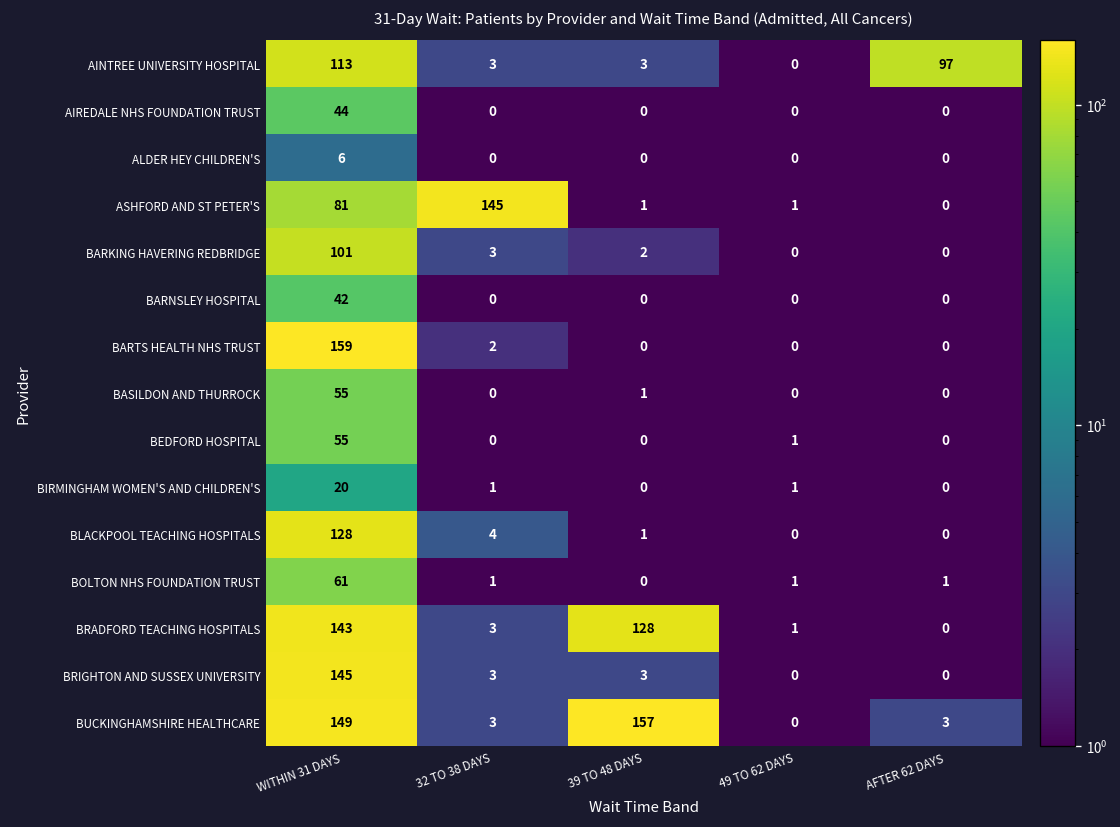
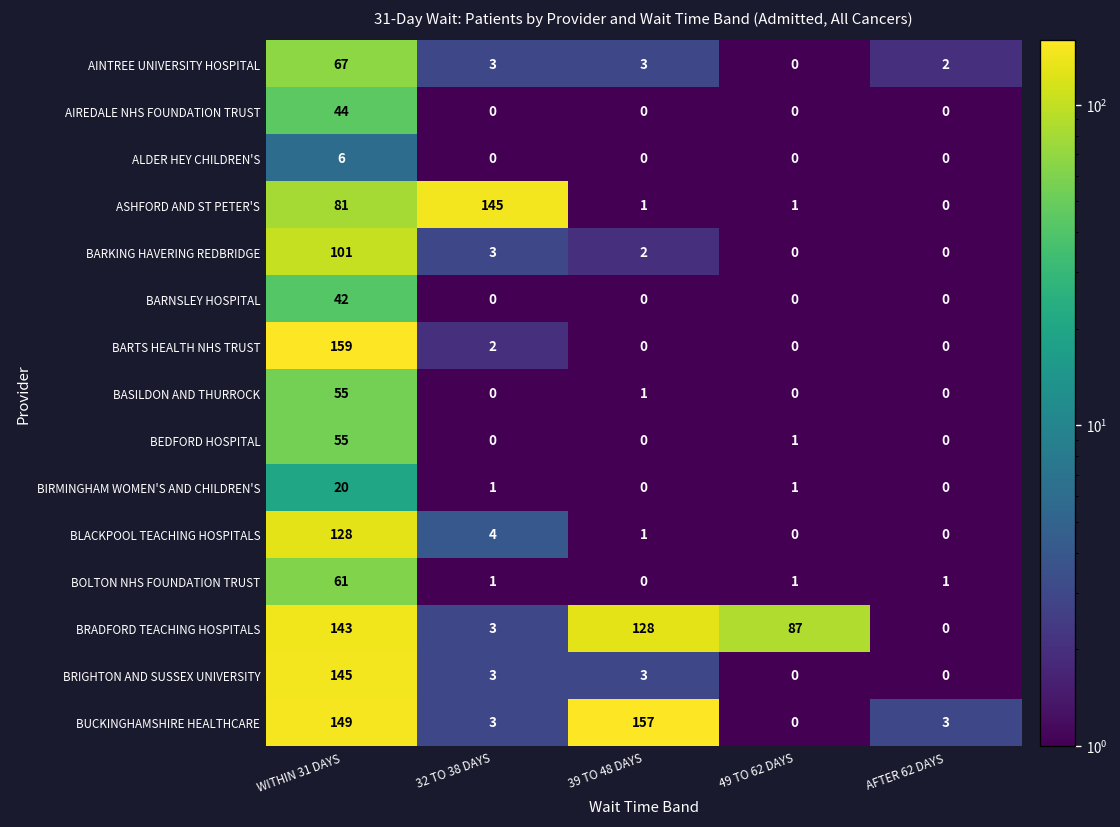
  {
    "AINTREE UNIVERSITY HOSPITAL": {
-     "WITHIN 31 DAYS": 113,
+     "WITHIN 31 DAYS": 67,
      "32 TO 38 DAYS": 3,
      "39 TO 48 DAYS": 3,
      "49 TO 62 DAYS": 0,
-     "AFTER 62 DAYS": 97
+     "AFTER 62 DAYS": 2
    },
    "AIREDALE NHS FOUNDATION TRUST": {
      "WITHIN 31 DAYS": 44,
      "32 TO 38 DAYS": 0,
      "39 TO 48 DAYS": 0,
      "49 TO 62 DAYS": 0,
      "AFTER 62 DAYS": 0
    },
    "ALDER HEY CHILDREN'S": {
      "WITHIN 31 DAYS": 6,
      "32 TO 38 DAYS": 0,
      "39 TO 48 DAYS": 0,
      "49 TO 62 DAYS": 0,
      "AFTER 62 DAYS": 0
    },
    "ASHFORD AND ST PETER'S": {
      "WITHIN 31 DAYS": 81,
      "32 TO 38 DAYS": 145,
      "39 TO 48 DAYS": 1,
      "49 TO 62 DAYS": 1,
      "AFTER 62 DAYS": 0
    },
    "BARKING HAVERING REDBRIDGE": {
      "WITHIN 31 DAYS": 101,
      "32 TO 38 DAYS": 3,
      "39 TO 48 DAYS": 2,
      "49 TO 62 DAYS": 0,
      "AFTER 62 DAYS": 0
    },
    "BARNSLEY HOSPITAL": {
      "WITHIN 31 DAYS": 42,
      "32 TO 38 DAYS": 0,
      "39 TO 48 DAYS": 0,
      "49 TO 62 DAYS": 0,
      "AFTER 62 DAYS": 0
    },
    "BARTS HEALTH NHS TRUST": {
      "WITHIN 31 DAYS": 159,
      "32 TO 38 DAYS": 2,
      "39 TO 48 DAYS": 0,
      "49 TO 62 DAYS": 0,
      "AFTER 62 DAYS": 0
    },
    "BASILDON AND THURROCK": {
      "WITHIN 31 DAYS": 55,
      "32 TO 38 DAYS": 0,
      "39 TO 48 DAYS": 1,
      "49 TO 62 DAYS": 0,
      "AFTER 62 DAYS": 0
    },
    "BEDFORD HOSPITAL": {
      "WITHIN 31 DAYS": 55,
      "32 TO 38 DAYS": 0,
      "39 TO 48 DAYS": 0,
      "49 TO 62 DAYS": 1,
      "AFTER 62 DAYS": 0
    },
    "BIRMINGHAM WOMEN'S AND CHILDREN'S": {
      "WITHIN 31 DAYS": 20,
      "32 TO 38 DAYS": 1,
      "39 TO 48 DAYS": 0,
      "49 TO 62 DAYS": 1,
      "AFTER 62 DAYS": 0
    },
    "BLACKPOOL TEACHING HOSPITALS": {
      "WITHIN 31 DAYS": 128,
      "32 TO 38 DAYS": 4,
      "39 TO 48 DAYS": 1,
      "49 TO 62 DAYS": 0,
      "AFTER 62 DAYS": 0
    },
    "BOLTON NHS FOUNDATION TRUST": {
      "WITHIN 31 DAYS": 61,
      "32 TO 38 DAYS": 1,
      "39 TO 48 DAYS": 0,
      "49 TO 62 DAYS": 1,
      "AFTER 62 DAYS": 1
    },
    "BRADFORD TEACHING HOSPITALS": {
      "WITHIN 31 DAYS": 143,
      "32 TO 38 DAYS": 3,
      "39 TO 48 DAYS": 128,
-     "49 TO 62 DAYS": 1,
+     "49 TO 62 DAYS": 87,
      "AFTER 62 DAYS": 0
    },
    "BRIGHTON AND SUSSEX UNIVERSITY": {
      "WITHIN 31 DAYS": 145,
      "32 TO 38 DAYS": 3,
      "39 TO 48 DAYS": 3,
      "49 TO 62 DAYS": 0,
      "AFTER 62 DAYS": 0
    },
    "BUCKINGHAMSHIRE HEALTHCARE": {
      "WITHIN 31 DAYS": 149,
      "32 TO 38 DAYS": 3,
      "39 TO 48 DAYS": 157,
      "49 TO 62 DAYS": 0,
      "AFTER 62 DAYS": 3
    }
  }
